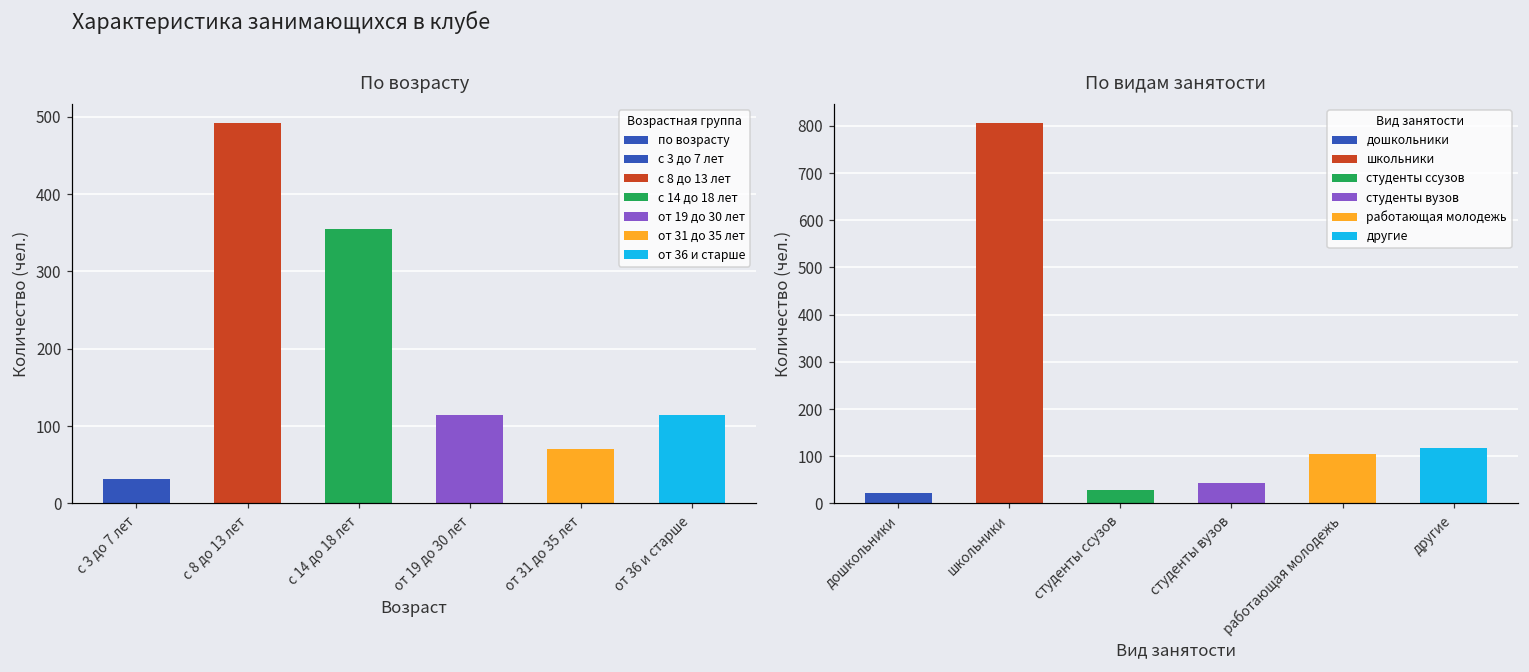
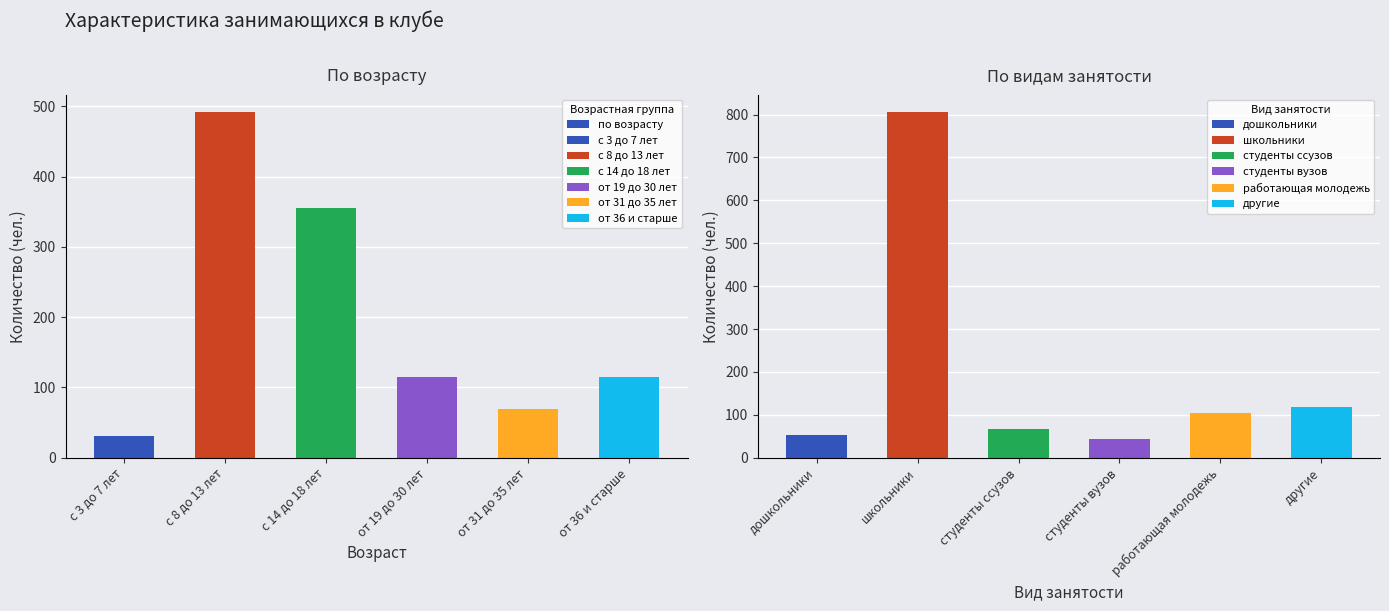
  {
    "По возрасту": {
      "с 8 до 13 лет": {
        "с 8 до 13 лет": 490
      },
      "с 14 до 18 лет": {
        "с 14 до 18 лет": 360
      },
      "от 19 до 30 лет": {
        "от 19 до 30 лет": 120
      },
      "от 31 до 35 лет": {
        "от 31 до 35 лет": 70
      },
      "от 36 и старше": {
        "от 36 и старше": 120
      }
    },
    "По видам занятости": {
-     "дошкольники": 20,
+     "дошкольники": 50,
      "школьники": 810,
-     "студенты ссузов": 30,
+     "студенты ссузов": 70,
      "студенты вузов": 40,
      "работающая молодежь": 100,
      "другие": 120
    }
  }
